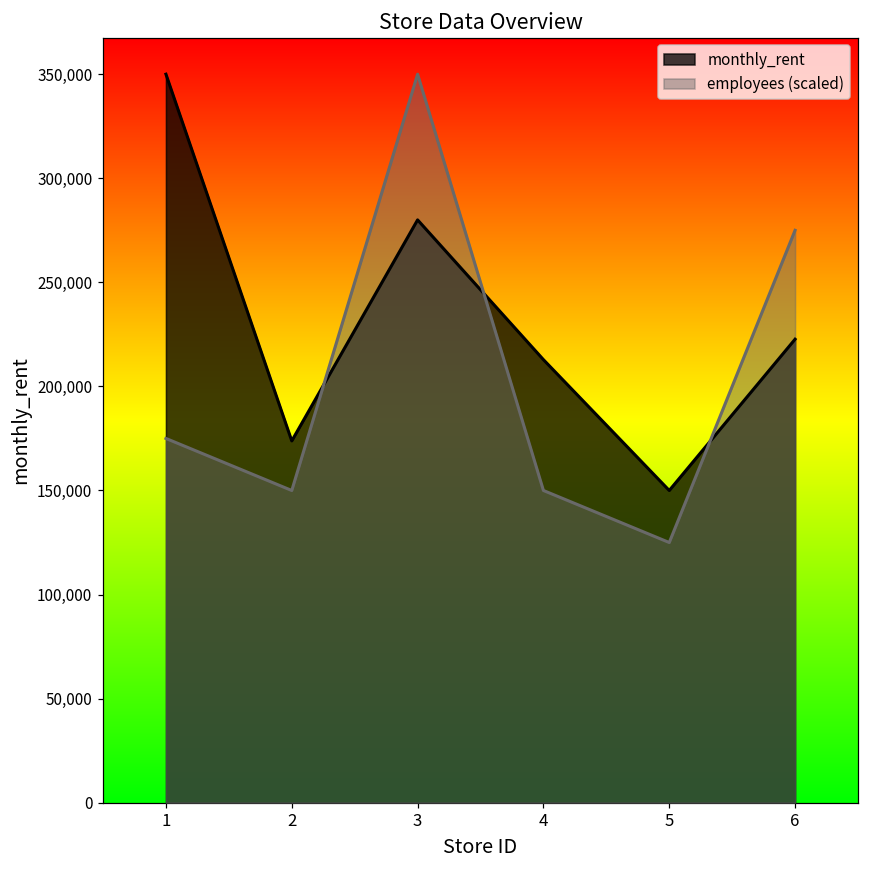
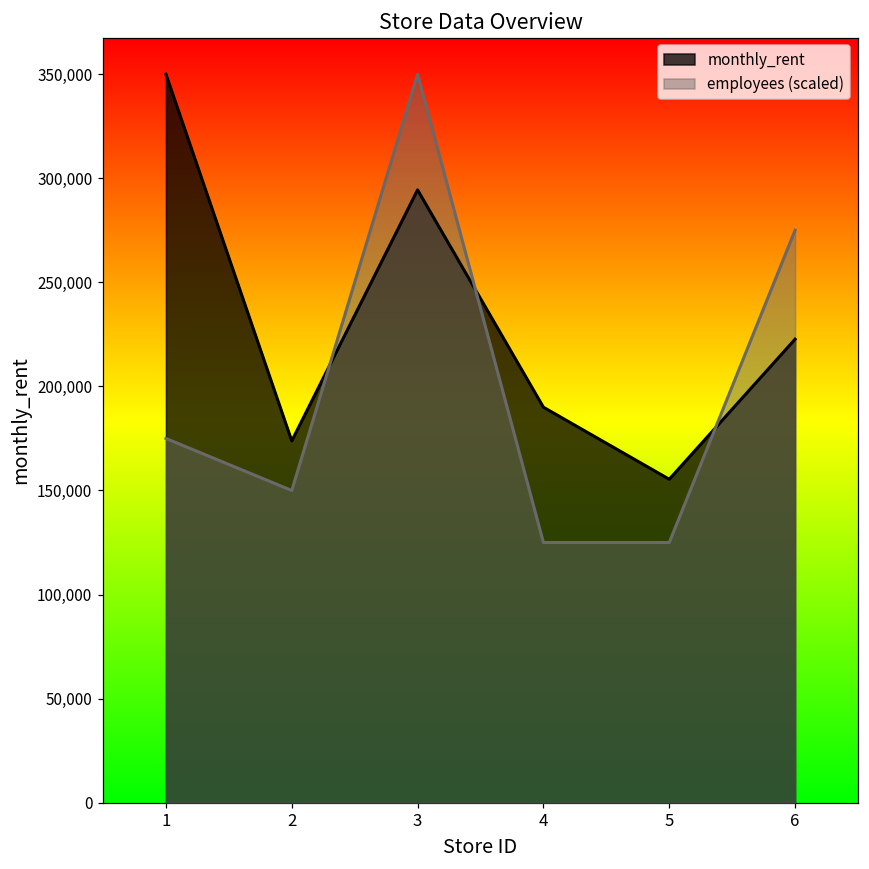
  {
    "monthly_rent": {
      "1": "350,000",
      "2": "174,000",
-     "3": "280,000",
-     "4": "213,000",
-     "5": "150,000",
+     "3": "294,000",
+     "4": "190,000",
+     "5": "155,000",
      "6": "223,000"
    },
    "employees (scaled)": {
      "1": "175,000",
      "2": "150,000",
      "3": "350,000",
-     "4": "150,000",
+     "4": "125,000",
      "5": "125,000",
      "6": "275,000"
    }
  }
